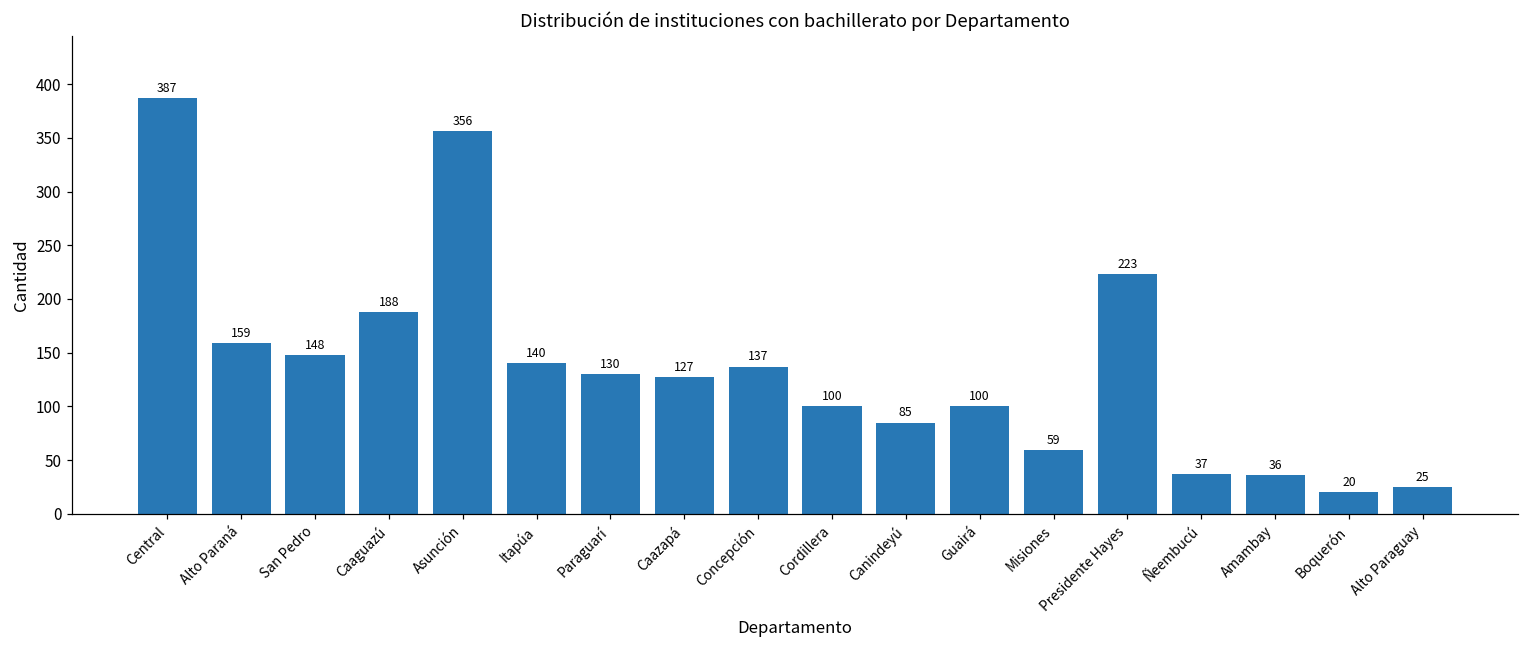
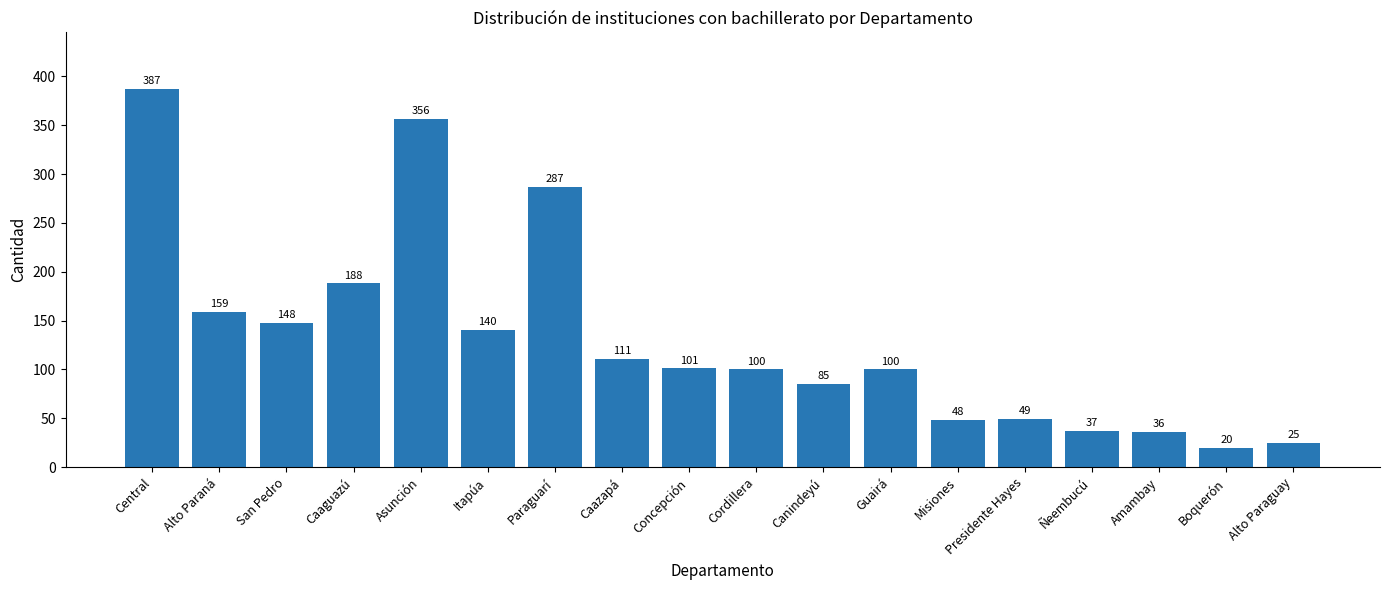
  {
    "Central": 387,
    "Alto Paraná": 159,
    "San Pedro": 148,
    "Caaguazú": 188,
    "Asunción": 356,
    "Itapúa": 140,
-   "Paraguarí": 130,
-   "Caazapá": 127,
-   "Concepción": 137,
+   "Paraguarí": 287,
+   "Caazapá": 111,
+   "Concepción": 101,
    "Cordillera": 100,
    "Canindeyú": 85,
    "Guairá": 100,
-   "Misiones": 59,
-   "Presidente Hayes": 223,
+   "Misiones": 48,
+   "Presidente Hayes": 49,
    "Ñeembucú": 37,
    "Amambay": 36,
    "Boquerón": 20,
    "Alto Paraguay": 25
  }
